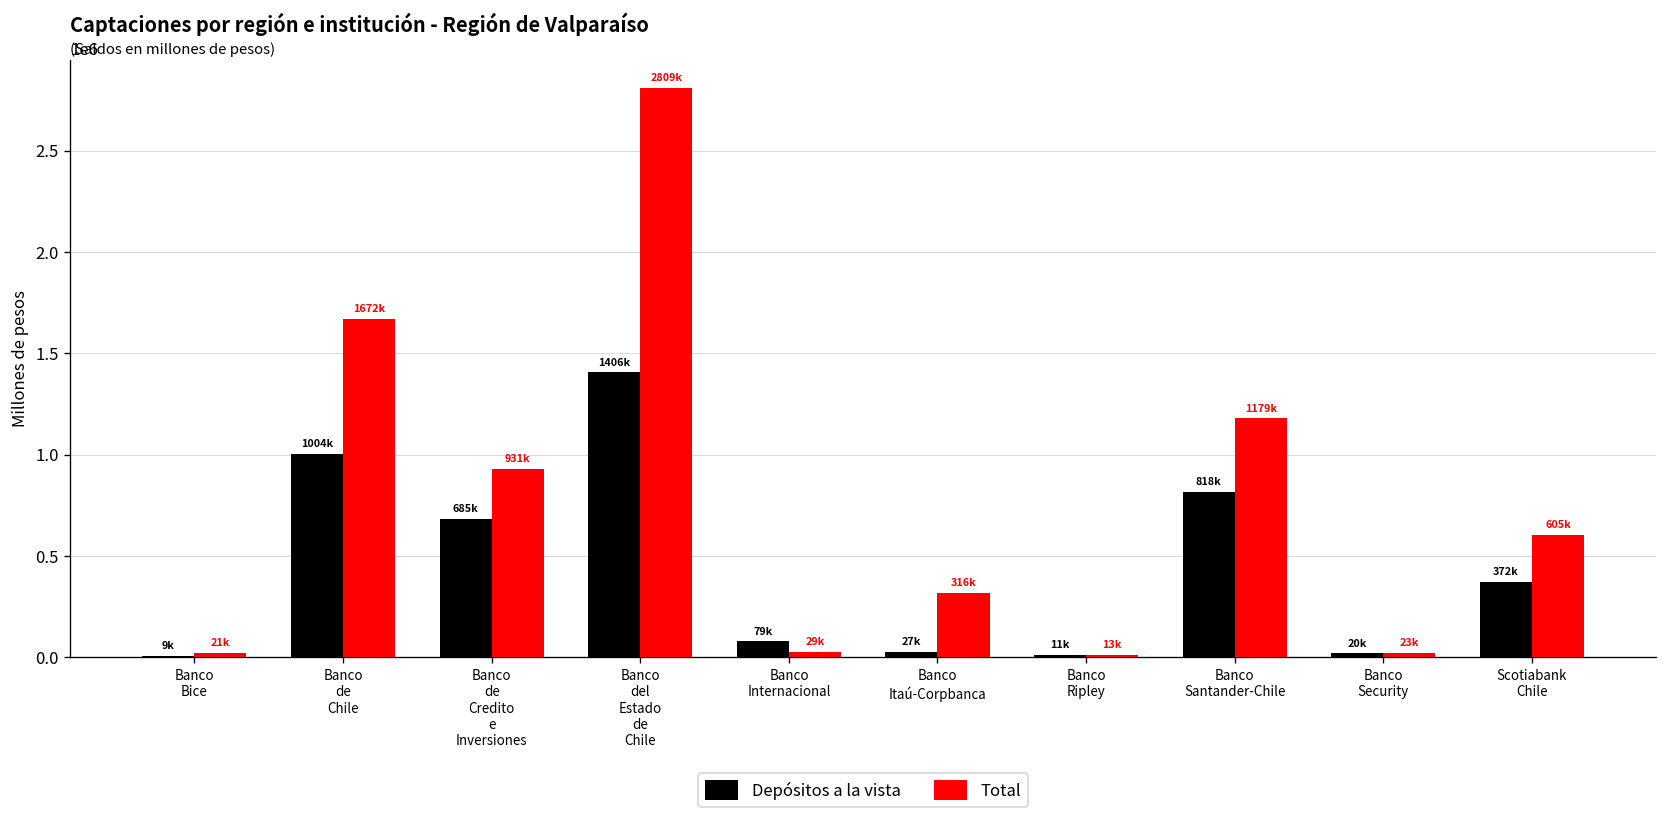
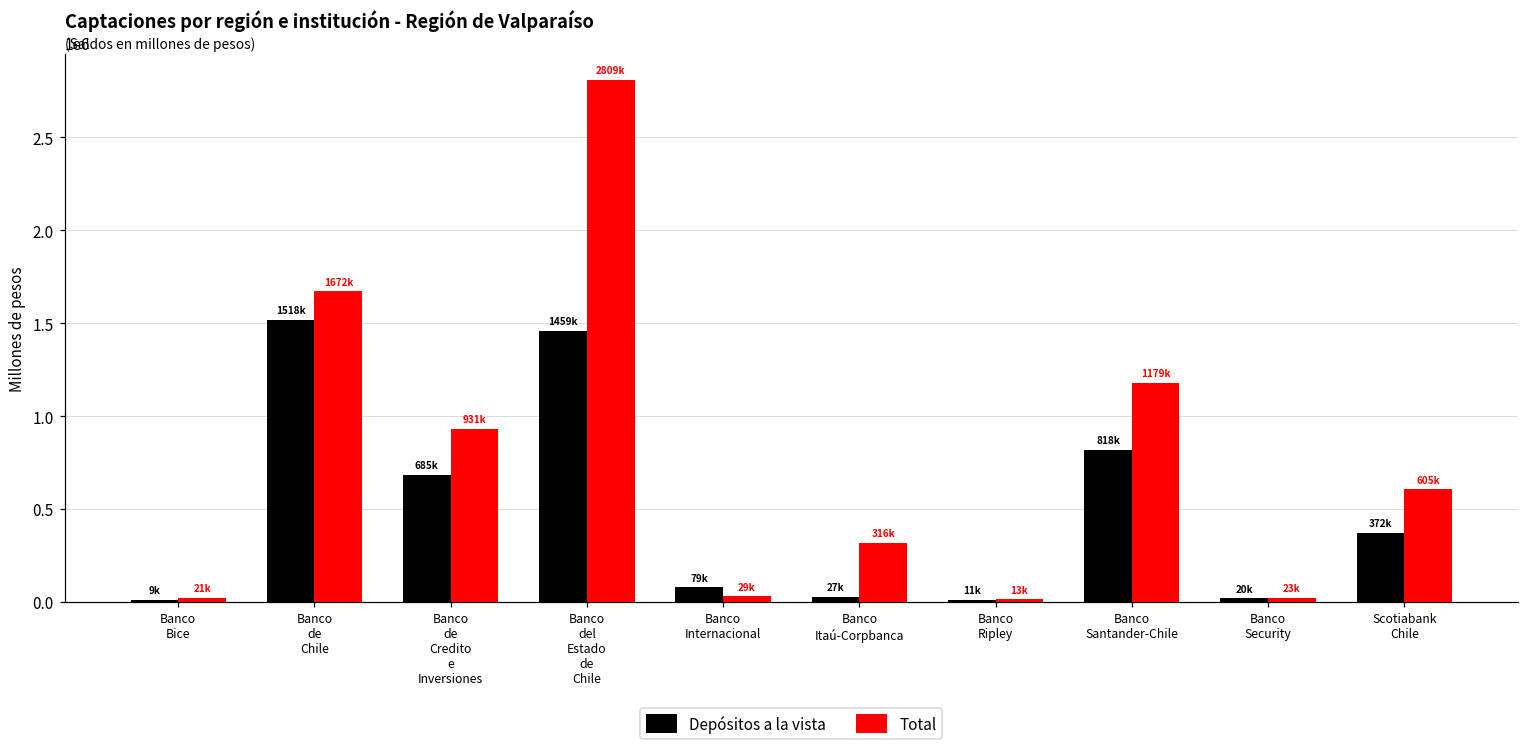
  {
    "Depósitos a la vista": {
      "Banco Bice": "9k",
-     "Banco de Chile": "1004k",
+     "Banco de Chile": "1518k",
      "Banco de Credito e Inversiones": "685k",
-     "Banco del Estado de Chile": "1406k",
+     "Banco del Estado de Chile": "1459k",
      "Banco Internacional": "79k",
      "Banco Itaú-Corpbanca": "27k",
      "Banco Ripley": "11k",
      "Banco Santander-Chile": "818k",
      "Banco Security": "20k",
      "Scotiabank Chile": "372k"
    },
    "Total": {
      "Banco Bice": "21k",
      "Banco de Chile": "1672k",
      "Banco de Credito e Inversiones": "931k",
      "Banco del Estado de Chile": "2809k",
      "Banco Internacional": "29k",
      "Banco Itaú-Corpbanca": "316k",
      "Banco Ripley": "13k",
      "Banco Santander-Chile": "1179k",
      "Banco Security": "23k",
      "Scotiabank Chile": "605k"
    }
  }
